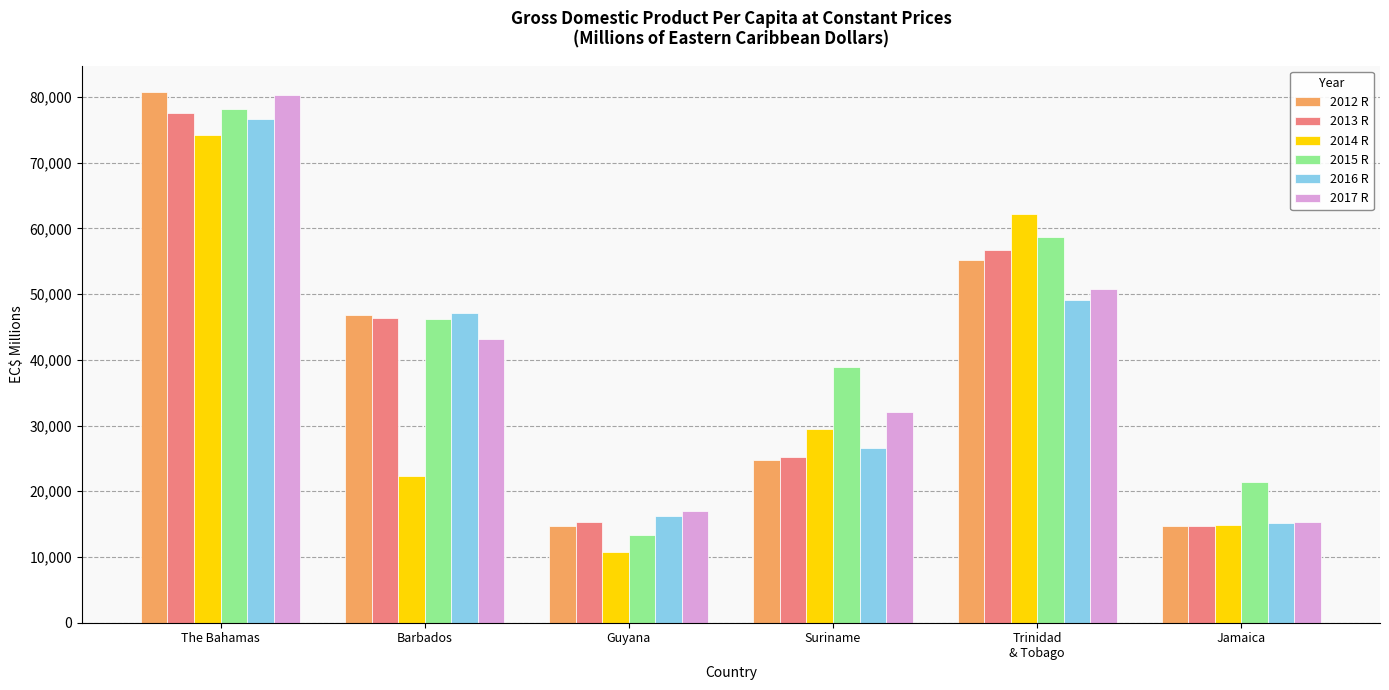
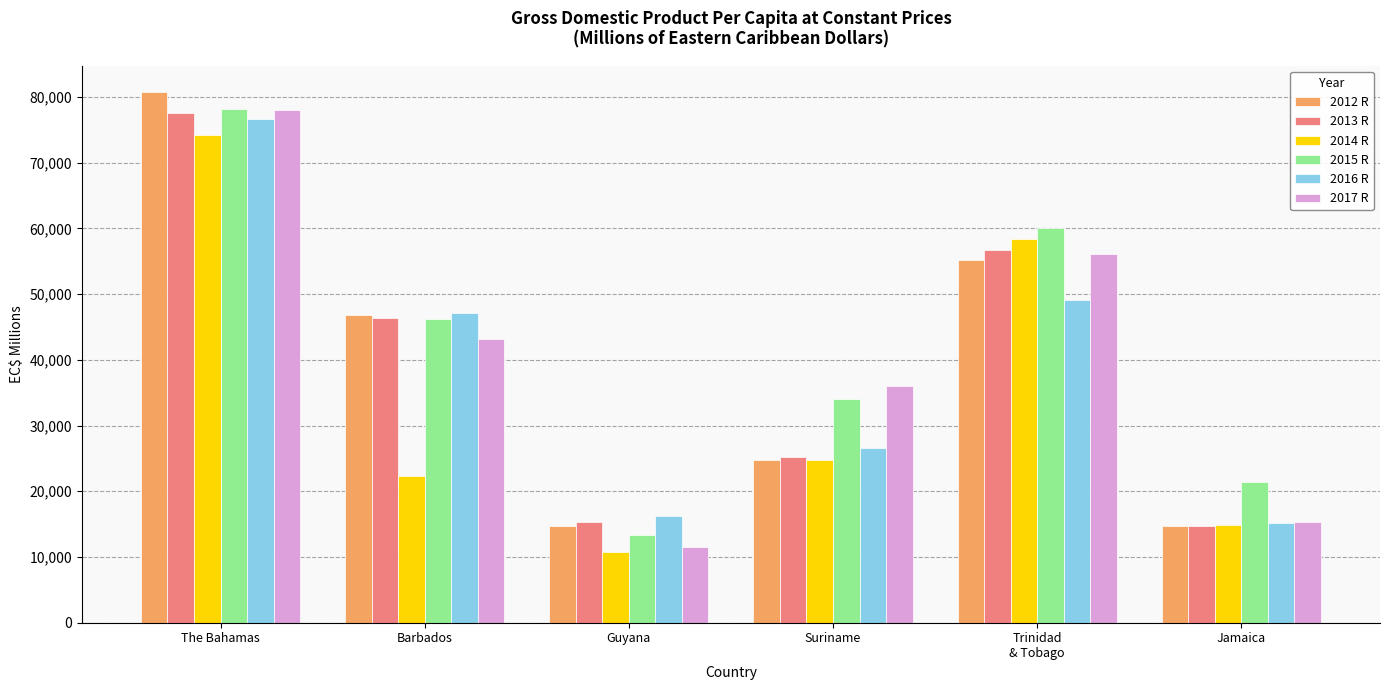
  {
    "2014 R": {
      "The Bahamas": "74,000",
      "Barbados": "22,000",
      "Guyana": "11,000",
-     "Suriname": "29,000",
-     "Trinidad & Tobago": "62,000",
+     "Suriname": "25,000",
+     "Trinidad & Tobago": "58,000",
      "Jamaica": "15,000"
    },
    "2015 R": {
      "The Bahamas": "78,000",
      "Barbados": "46,000",
      "Guyana": "13,000",
-     "Suriname": "39,000",
-     "Trinidad & Tobago": "59,000",
+     "Suriname": "34,000",
+     "Trinidad & Tobago": "60,000",
      "Jamaica": "21,000"
    },
    "2016 R": {
      "The Bahamas": "77,000",
      "Barbados": "47,000",
      "Guyana": "16,000",
      "Suriname": "27,000",
      "Trinidad & Tobago": "49,000",
      "Jamaica": "15,000"
    },
    "2017 R": {
-     "The Bahamas": "80,000",
+     "The Bahamas": "78,000",
      "Barbados": "43,000",
-     "Guyana": "17,000",
-     "Suriname": "32,000",
-     "Trinidad & Tobago": "51,000",
+     "Guyana": "11,000",
+     "Suriname": "36,000",
+     "Trinidad & Tobago": "56,000",
      "Jamaica": "15,000"
    }
  }
